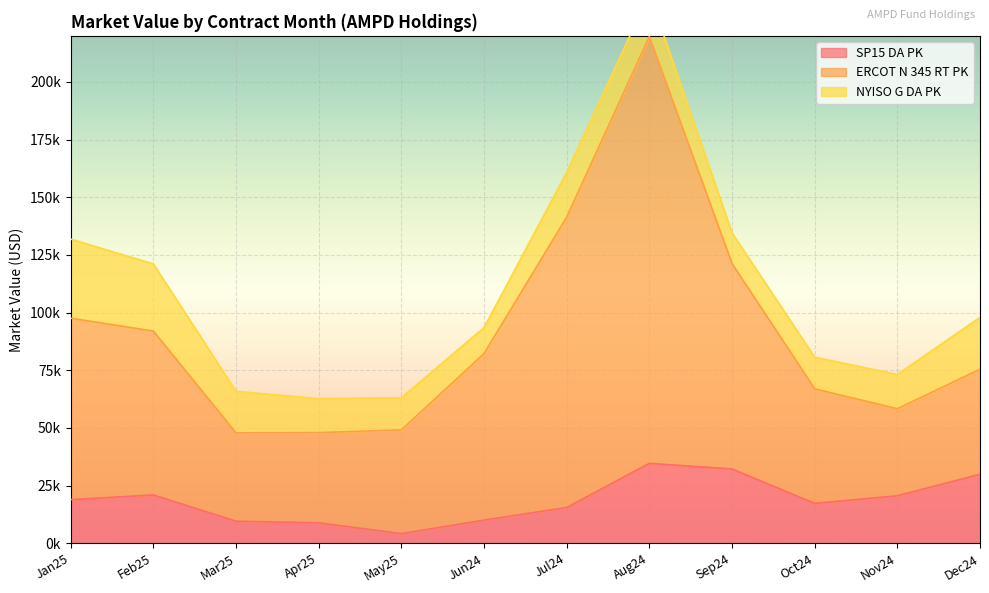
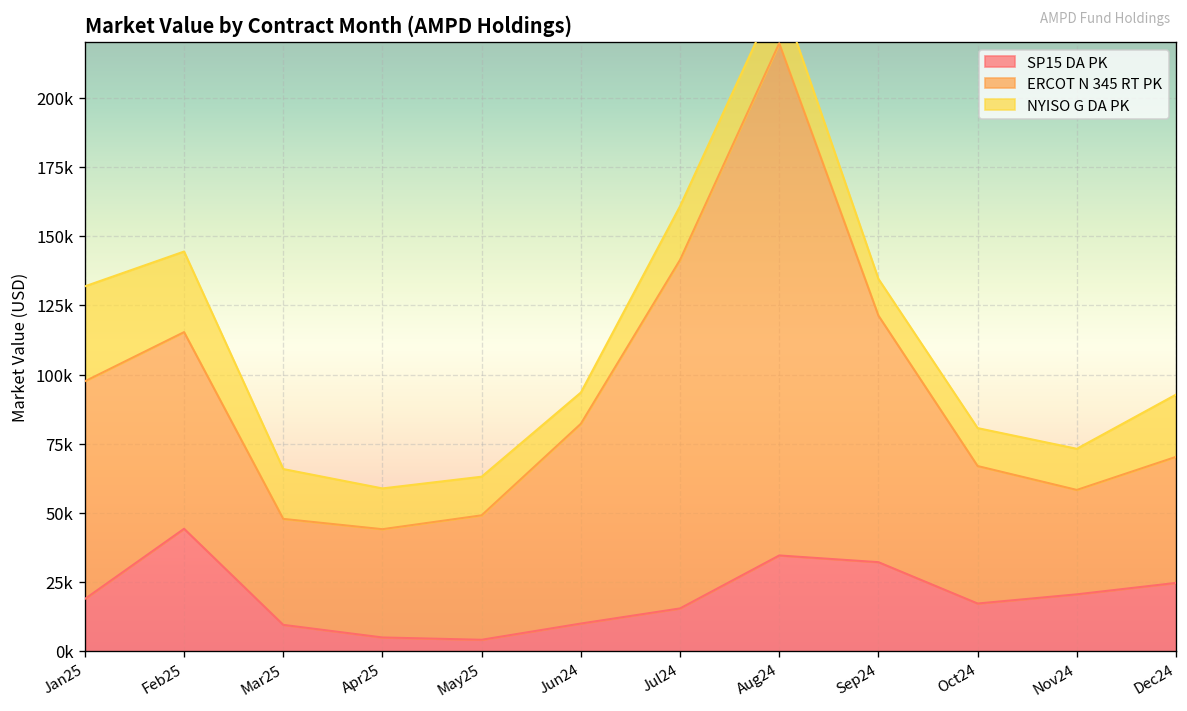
  {
    "SP15 DA PK": {
      "Jan25": 19000,
-     "Feb25": 21000,
+     "Feb25": 44000,
      "Mar25": 10000,
-     "Apr25": 9000,
+     "Apr25": 5000,
      "May25": 4000,
      "Jun24": 10000,
      "Jul24": 15000,
      "Aug24": 35000,
      "Sep24": 32000,
      "Oct24": 17000,
      "Nov24": 21000,
-     "Dec24": 30000
+     "Dec24": 25000
    }
  }
